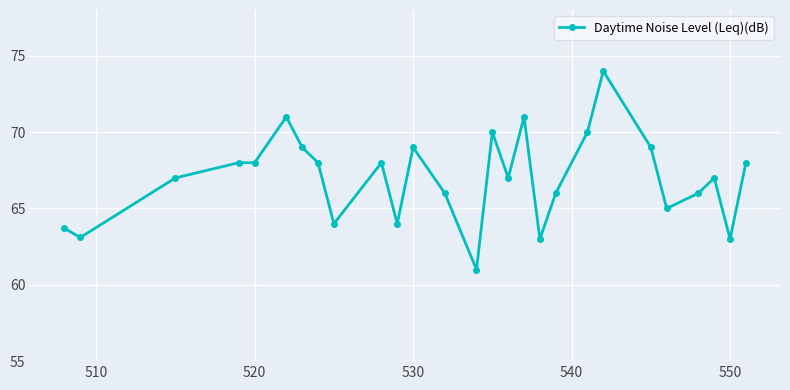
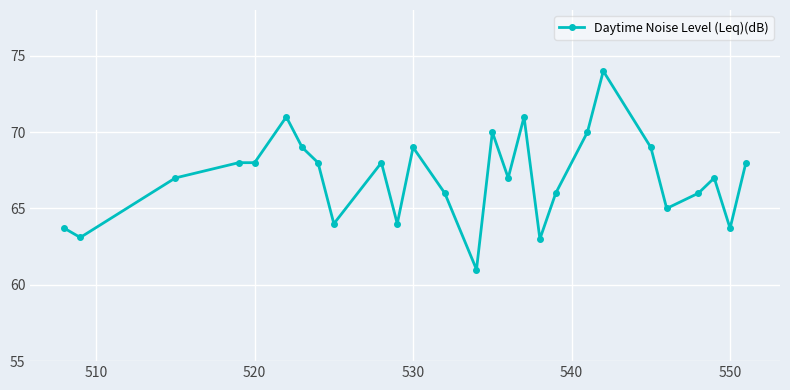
  {
    "520": 68.0,
    "530": 69.0,
-   "550": 63.0
+   "550": 63.7
  }
